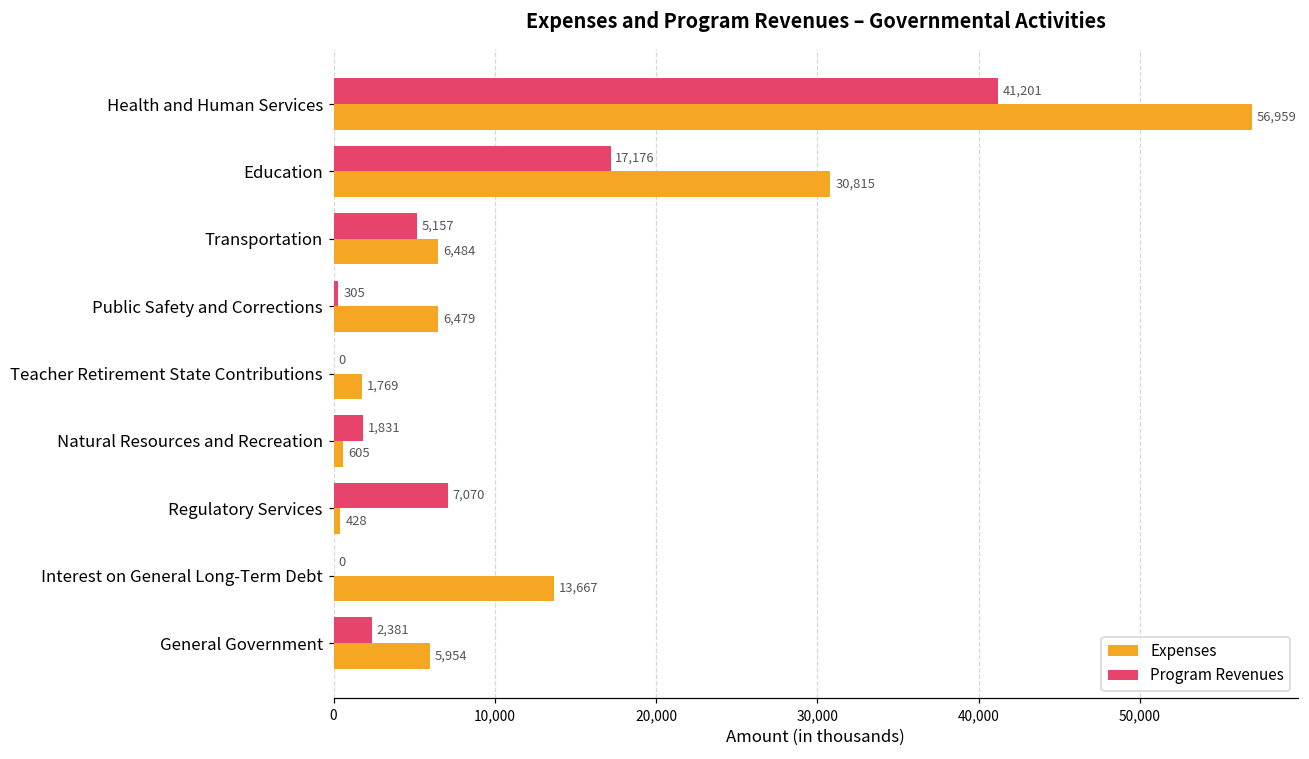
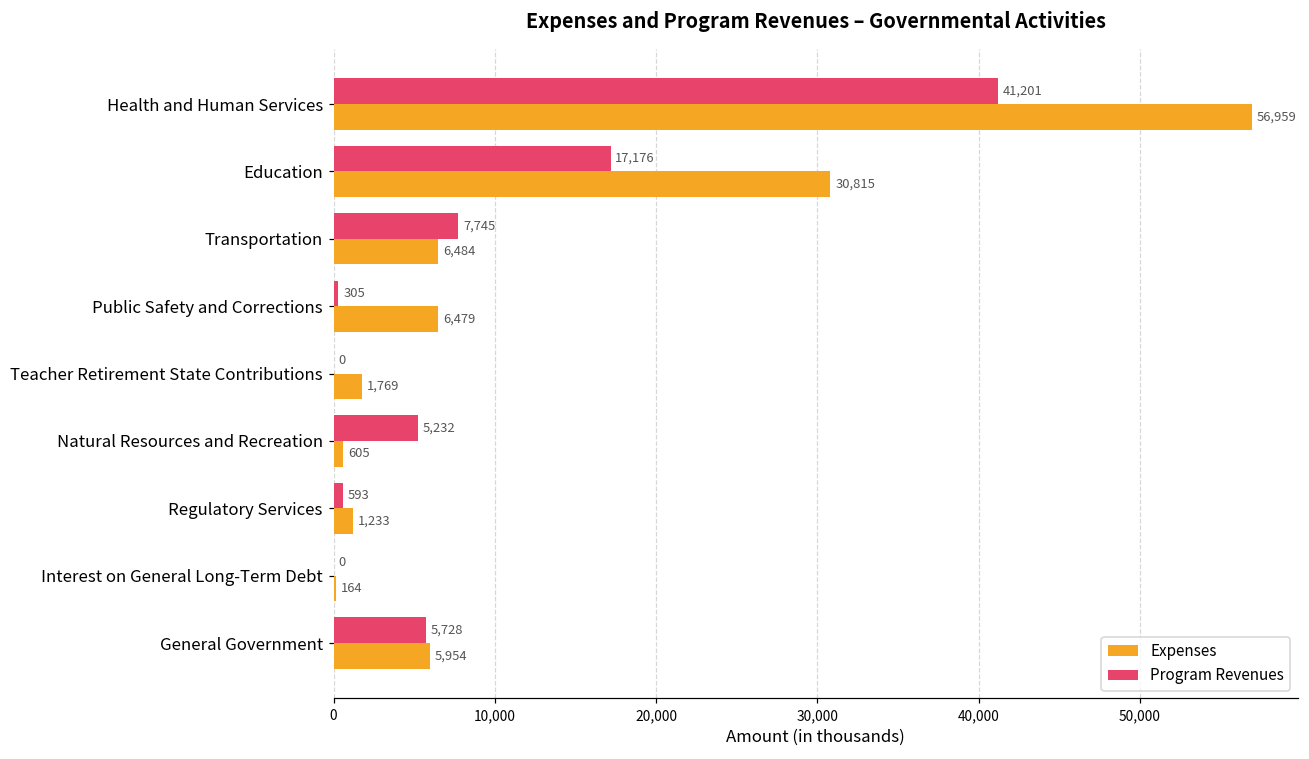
  {
    "Expenses": {
      "Health and Human Services": "56,959",
      "Education": "30,815",
      "Transportation": "6,484",
      "Public Safety and Corrections": "6,479",
      "Teacher Retirement State Contributions": "1,769",
      "Natural Resources and Recreation": "605",
-     "Regulatory Services": "428",
-     "Interest on General Long-Term Debt": "13,667",
+     "Regulatory Services": "1,233",
+     "Interest on General Long-Term Debt": "164",
      "General Government": "5,954"
    },
    "Program Revenues": {
      "Health and Human Services": "41,201",
      "Education": "17,176",
-     "Transportation": "5,157",
+     "Transportation": "7,745",
      "Public Safety and Corrections": "305",
      "Teacher Retirement State Contributions": "0",
-     "Natural Resources and Recreation": "1,831",
-     "Regulatory Services": "7,070",
+     "Natural Resources and Recreation": "5,232",
+     "Regulatory Services": "593",
      "Interest on General Long-Term Debt": "0",
-     "General Government": "2,381"
+     "General Government": "5,728"
    }
  }
